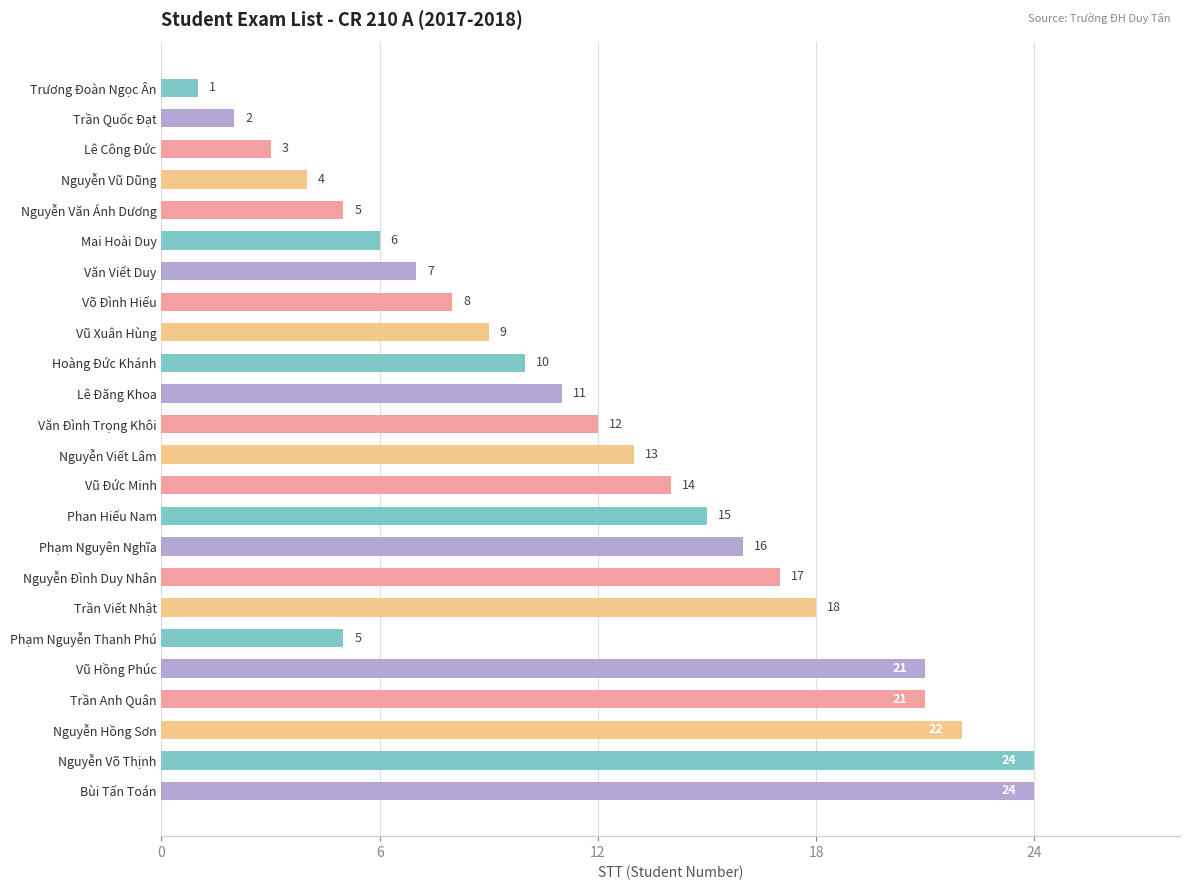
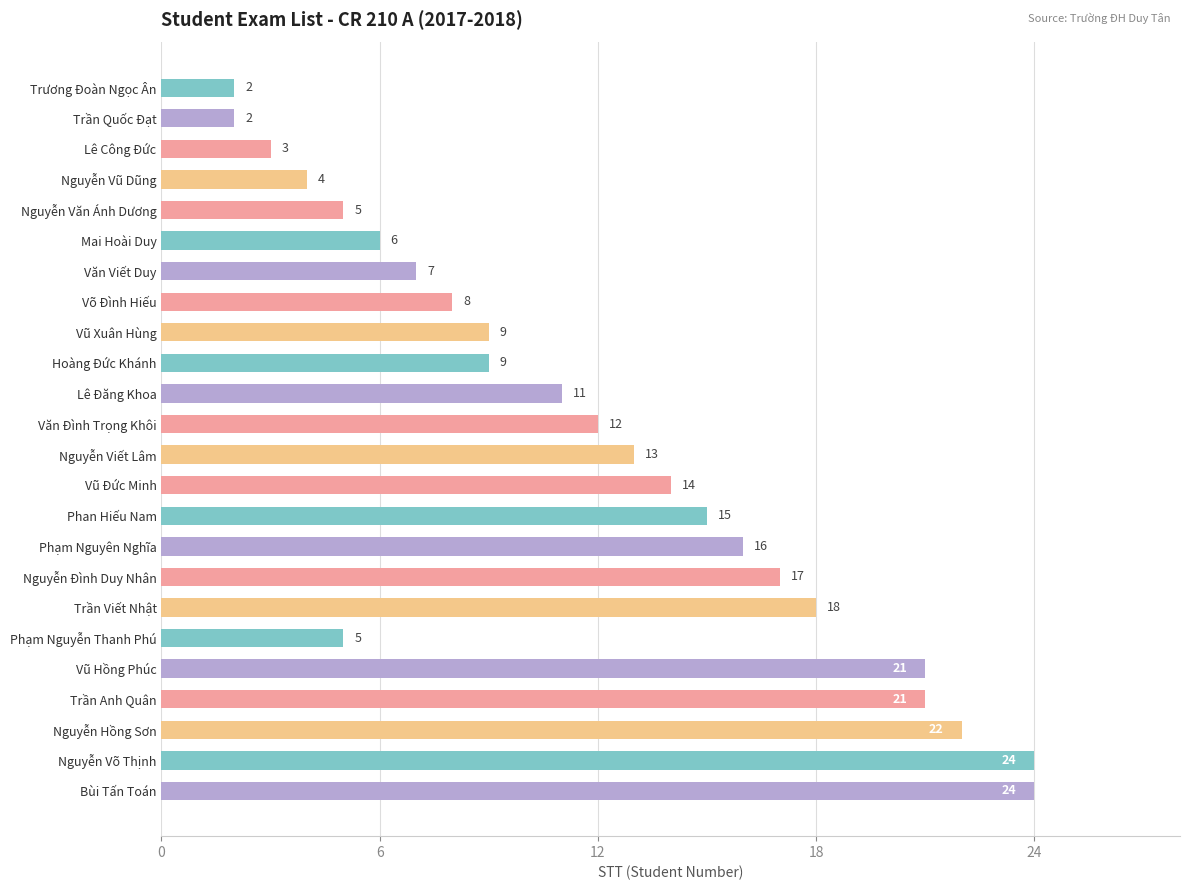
  {
-   "Trương Đoàn Ngọc Ân": 1,
+   "Trương Đoàn Ngọc Ân": 2,
    "Trần Quốc Đạt": 2,
    "Lê Công Đức": 3,
    "Nguyễn Vũ Dũng": 4,
    "Nguyễn Văn Ánh Dương": 5,
    "Mai Hoài Duy": 6,
    "Văn Viết Duy": 7,
    "Võ Đình Hiếu": 8,
    "Vũ Xuân Hùng": 9,
-   "Hoàng Đức Khánh": 10,
+   "Hoàng Đức Khánh": 9,
    "Lê Đăng Khoa": 11,
    "Văn Đình Trọng Khôi": 12,
    "Nguyễn Viết Lâm": 13,
    "Vũ Đức Minh": 14,
    "Phan Hiếu Nam": 15,
    "Phạm Nguyên Nghĩa": 16,
    "Nguyễn Đình Duy Nhân": 17,
    "Trần Viết Nhật": 18,
    "Phạm Nguyễn Thanh Phú": 5,
    "Vũ Hồng Phúc": 21,
    "Trần Anh Quân": 21,
    "Nguyễn Hồng Sơn": 22,
    "Nguyễn Võ Thịnh": 24,
    "Bùi Tấn Toán": 24
  }
